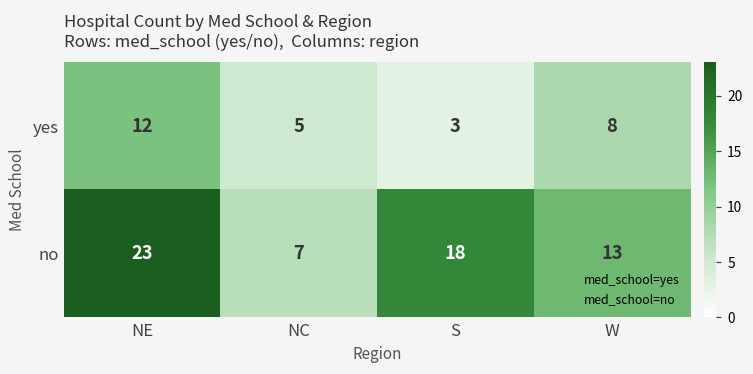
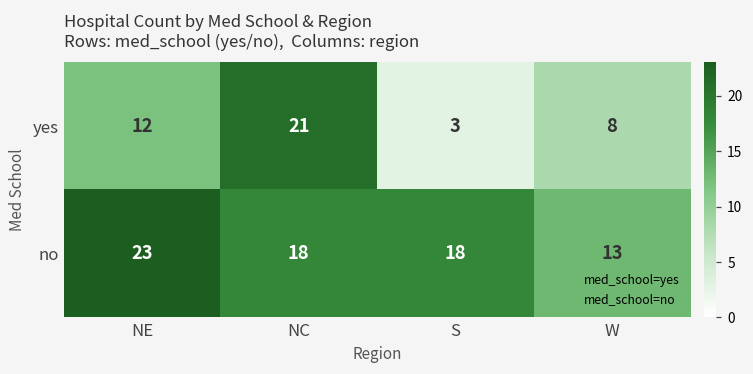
  {
    "yes": {
      "NE": 12,
-     "NC": 5,
+     "NC": 21,
      "S": 3,
      "W": 8
    },
    "no": {
      "NE": 23,
-     "NC": 7,
+     "NC": 18,
      "S": 18,
      "W": 13
    }
  }
